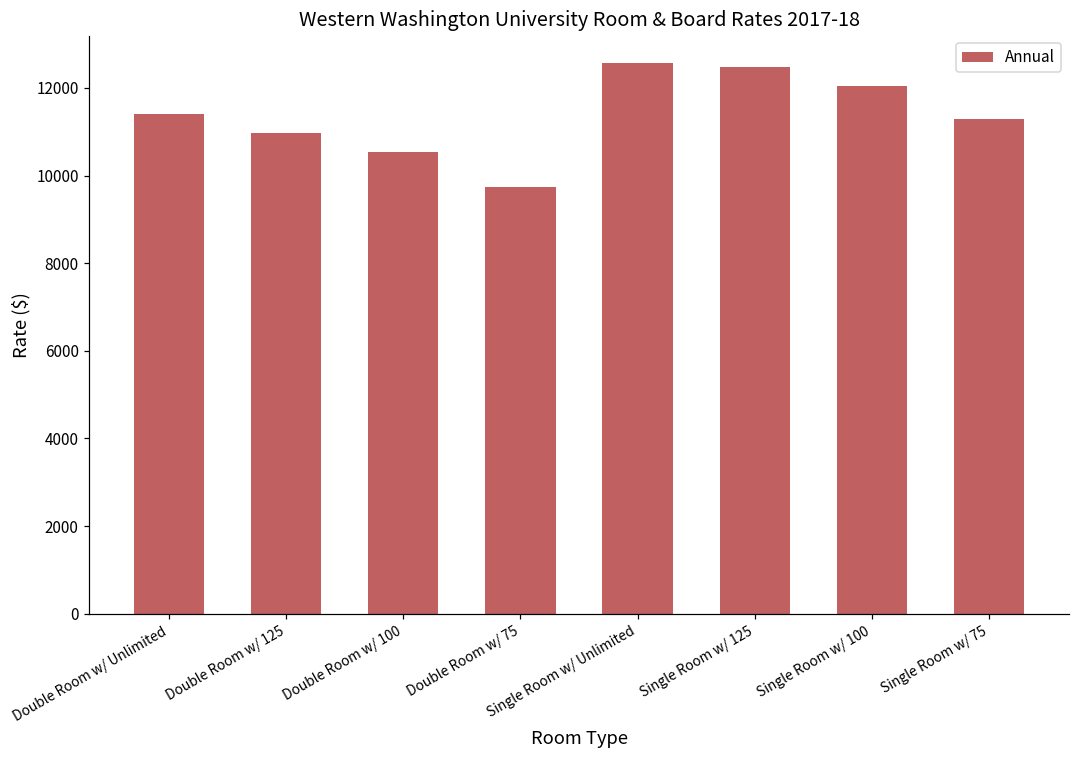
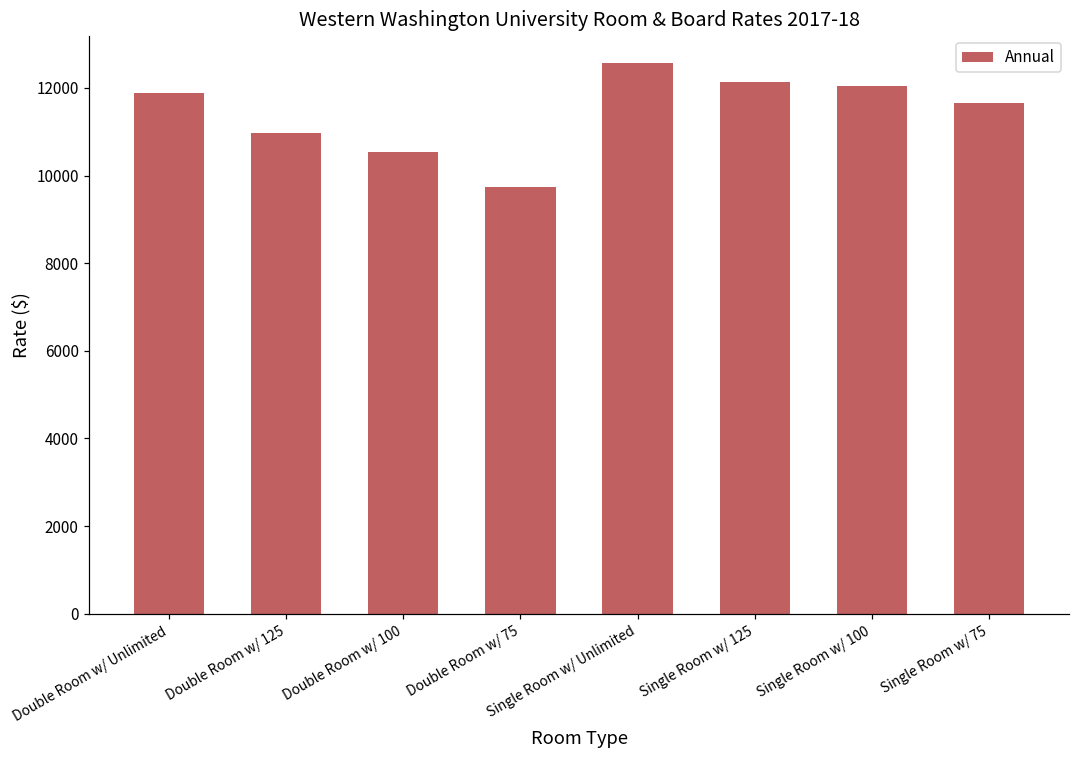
  {
-   "Double Room w/ Unlimited": 11400,
+   "Double Room w/ Unlimited": 11900,
    "Double Room w/ 125": 11000,
    "Double Room w/ 100": 10500,
    "Double Room w/ 75": 9700,
    "Single Room w/ Unlimited": 12600,
-   "Single Room w/ 125": 12500,
+   "Single Room w/ 125": 12100,
    "Single Room w/ 100": 12000,
-   "Single Room w/ 75": 11300
+   "Single Room w/ 75": 11700
  }
